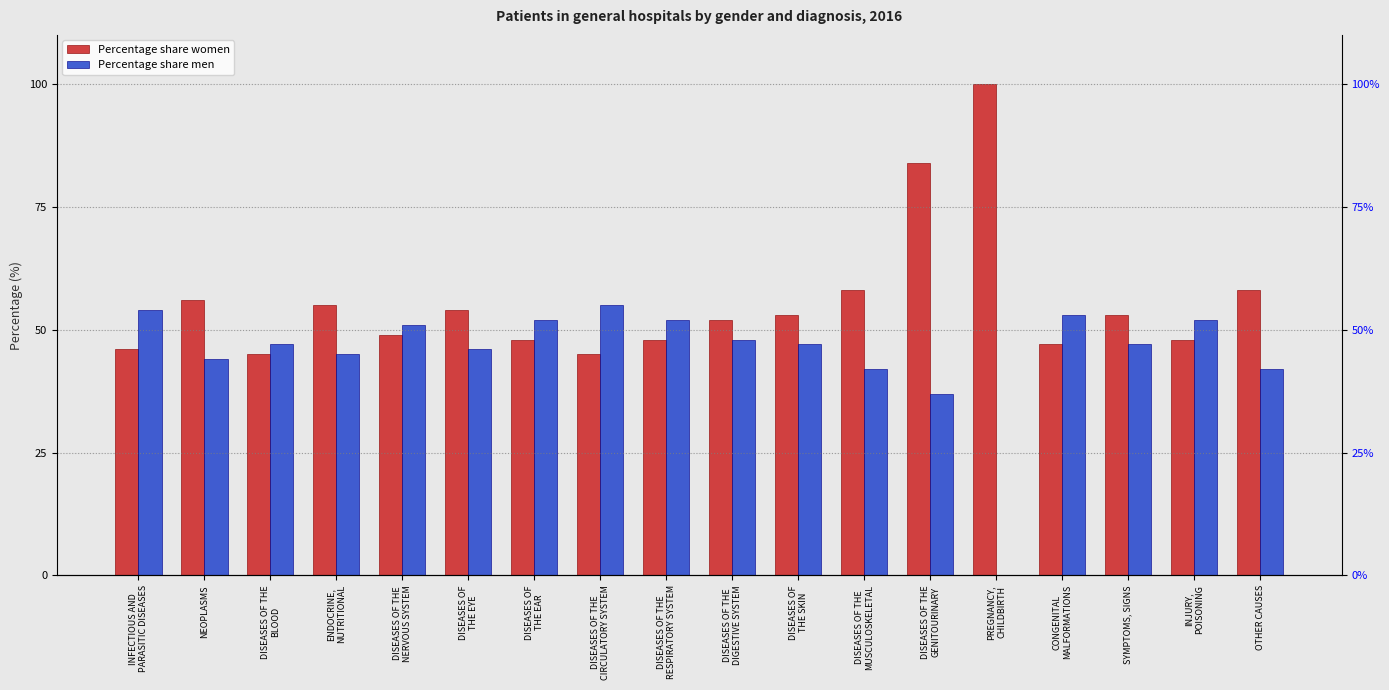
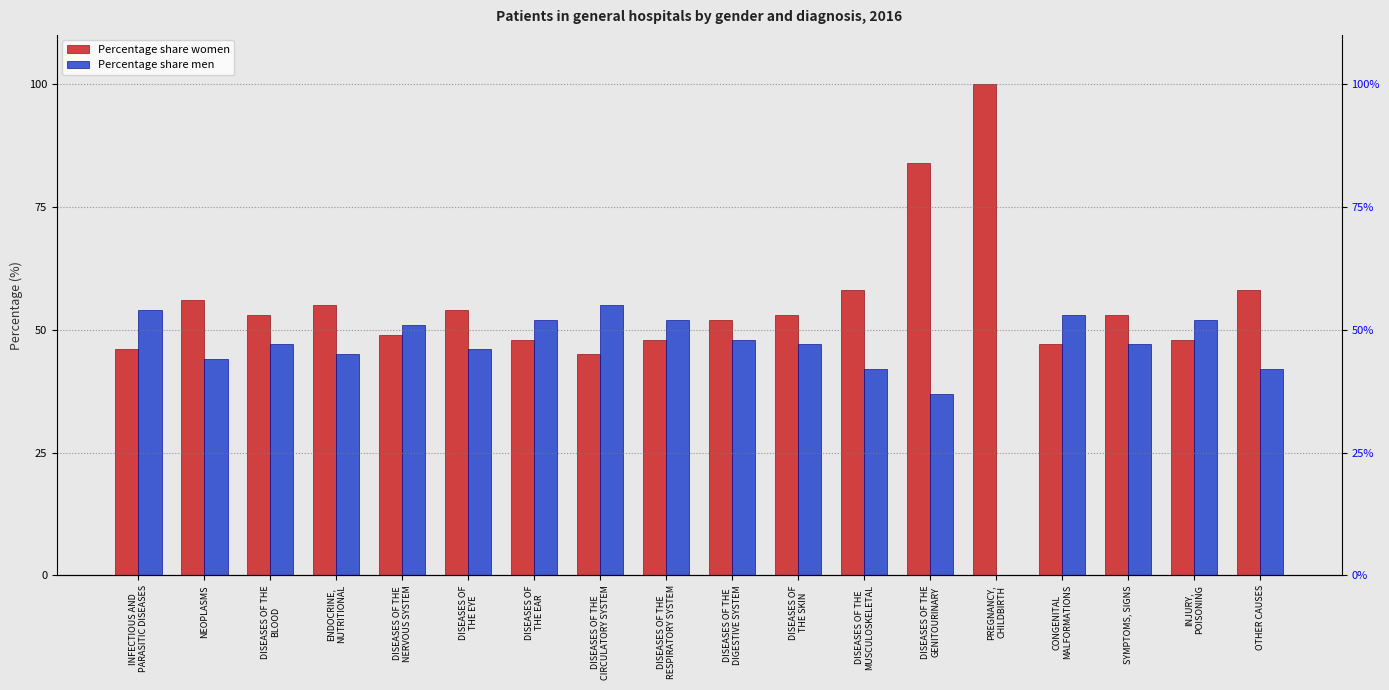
  {
    "Percentage share women": {
      "INFECTIOUS AND PARASITIC DISEASES": 46,
      "NEOPLASMS": 56,
-     "DISEASES OF THE BLOOD": 45,
+     "DISEASES OF THE BLOOD": 53,
      "ENDOCRINE, NUTRITIONAL": 55,
      "DISEASES OF THE NERVOUS SYSTEM": 49,
      "DISEASES OF THE EYE": 54,
      "DISEASES OF THE EAR": 48,
      "DISEASES OF THE CIRCULATORY SYSTEM": 45,
      "DISEASES OF THE RESPIRATORY SYSTEM": 48,
      "DISEASES OF THE DIGESTIVE SYSTEM": 52,
      "DISEASES OF THE SKIN": 53,
      "DISEASES OF THE MUSCULOSKELETAL": 58,
      "DISEASES OF THE GENITOURINARY": 84,
      "PREGNANCY, CHILDBIRTH": 100,
      "CONGENITAL MALFORMATIONS": 47,
      "SYMPTOMS, SIGNS": 53,
      "INJURY, POISONING": 48,
      "OTHER CAUSES": 58
    },
    "Percentage share men": {
      "INFECTIOUS AND PARASITIC DISEASES": 54,
      "NEOPLASMS": 44,
      "DISEASES OF THE BLOOD": 47,
      "ENDOCRINE, NUTRITIONAL": 45,
      "DISEASES OF THE NERVOUS SYSTEM": 51,
      "DISEASES OF THE EYE": 46,
      "DISEASES OF THE EAR": 52,
      "DISEASES OF THE CIRCULATORY SYSTEM": 55,
      "DISEASES OF THE RESPIRATORY SYSTEM": 52,
      "DISEASES OF THE DIGESTIVE SYSTEM": 48,
      "DISEASES OF THE SKIN": 47,
      "DISEASES OF THE MUSCULOSKELETAL": 42,
      "DISEASES OF THE GENITOURINARY": 37,
      "PREGNANCY, CHILDBIRTH": 0,
      "CONGENITAL MALFORMATIONS": 53,
      "SYMPTOMS, SIGNS": 47,
      "INJURY, POISONING": 52,
      "OTHER CAUSES": 42
    }
  }
